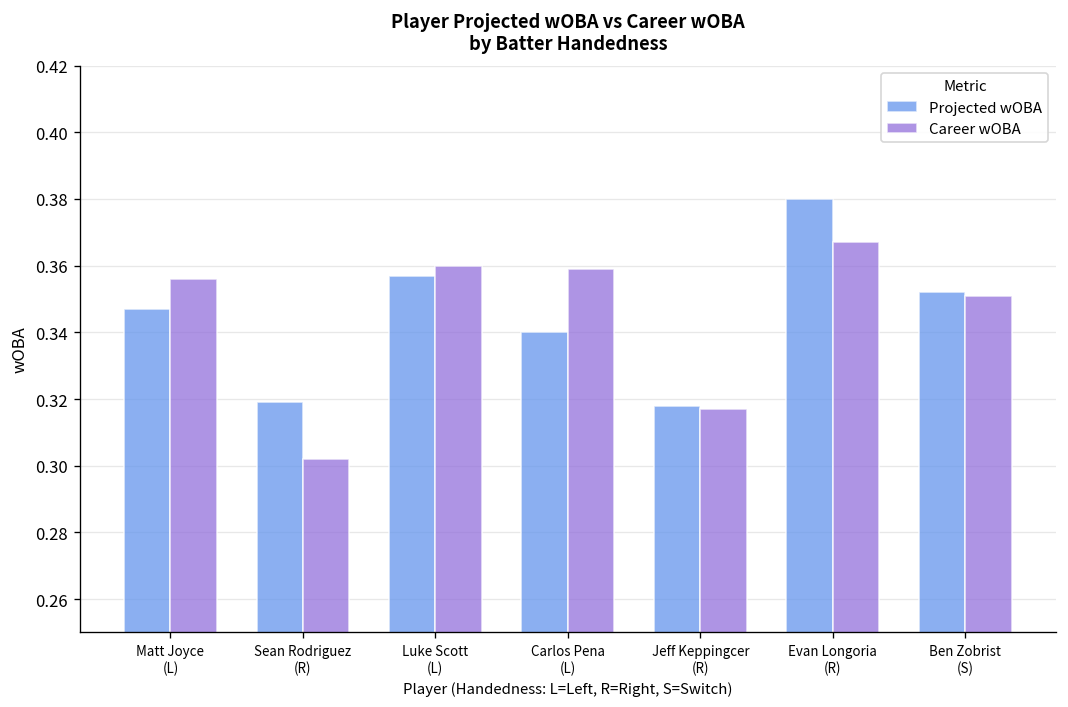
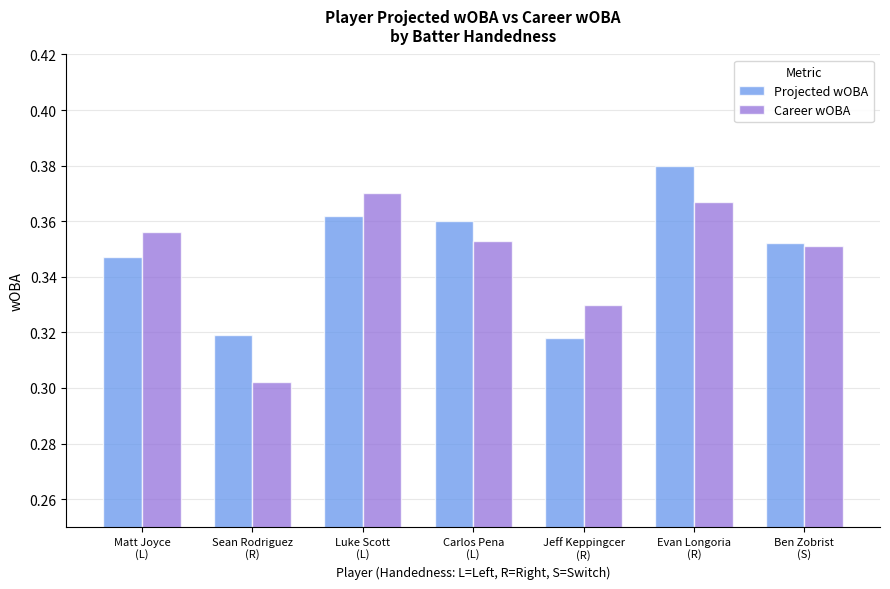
  {
    "Projected wOBA": {
      "Matt Joyce (L)": 0.347,
      "Sean Rodriguez (R)": 0.319,
-     "Luke Scott (L)": 0.357,
-     "Carlos Pena (L)": 0.34,
+     "Luke Scott (L)": 0.362,
+     "Carlos Pena (L)": 0.36,
      "Jeff Keppingcer (R)": 0.318,
      "Evan Longoria (R)": 0.380,
      "Ben Zobrist (S)": 0.352
    },
    "Career wOBA": {
      "Matt Joyce (L)": 0.356,
      "Sean Rodriguez (R)": 0.302,
-     "Luke Scott (L)": 0.36,
-     "Carlos Pena (L)": 0.359,
-     "Jeff Keppingcer (R)": 0.317,
+     "Luke Scott (L)": 0.37,
+     "Carlos Pena (L)": 0.353,
+     "Jeff Keppingcer (R)": 0.330,
      "Evan Longoria (R)": 0.367,
      "Ben Zobrist (S)": 0.351
    }
  }
